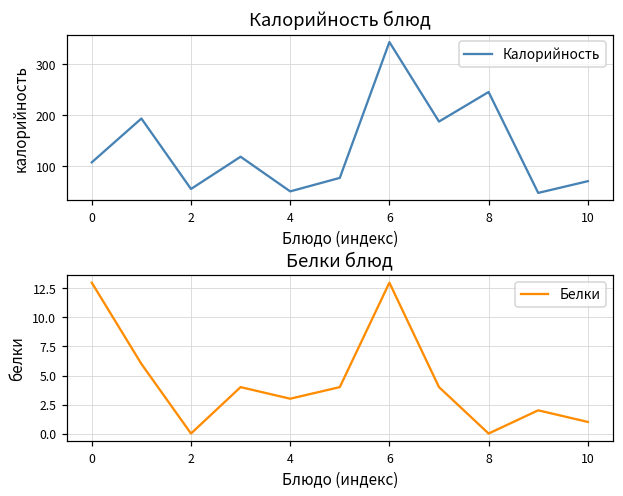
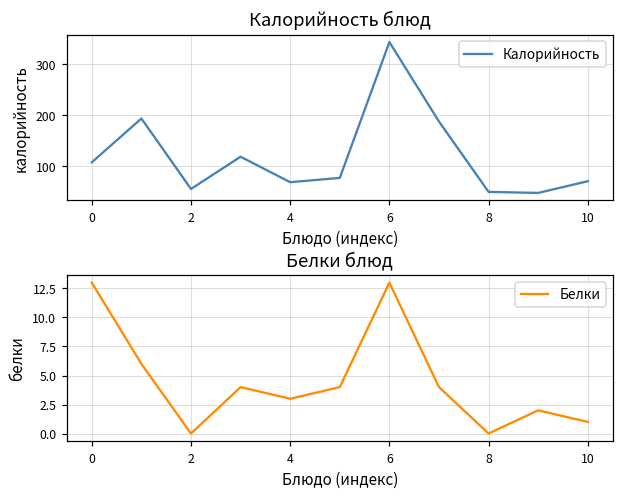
  {
    "Калорийность блюд": {
      "0": 110,
      "2": 50,
-     "4": 50,
+     "4": 70,
      "6": 340,
-     "8": 250,
+     "8": 50,
      "10": 70
    },
    "Белки блюд": {
      "0": 13.0,
      "2": 0.0,
      "4": 3.0,
      "6": 13.0,
      "8": 0.0,
      "10": 1.0
    }
  }
